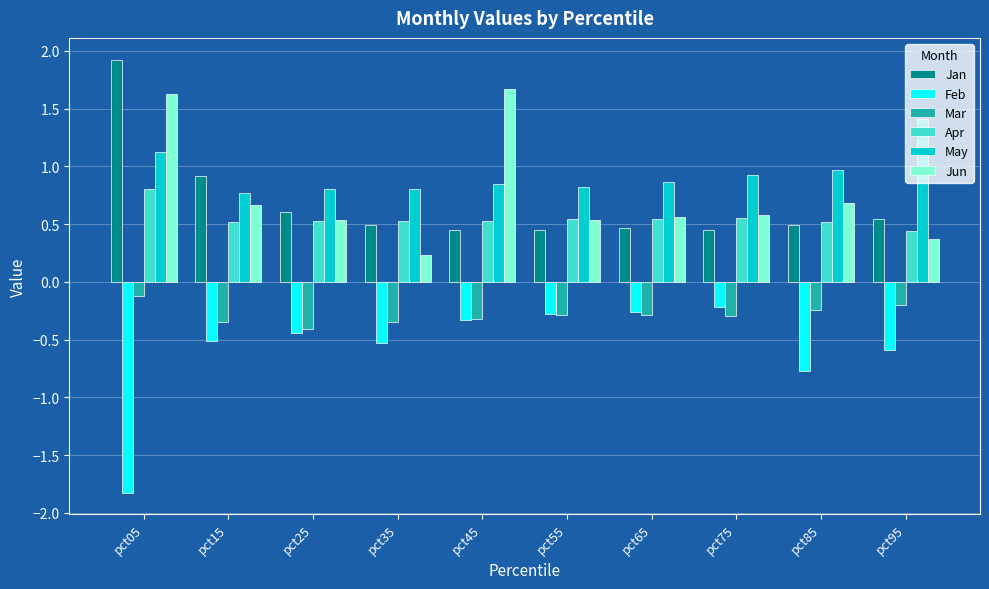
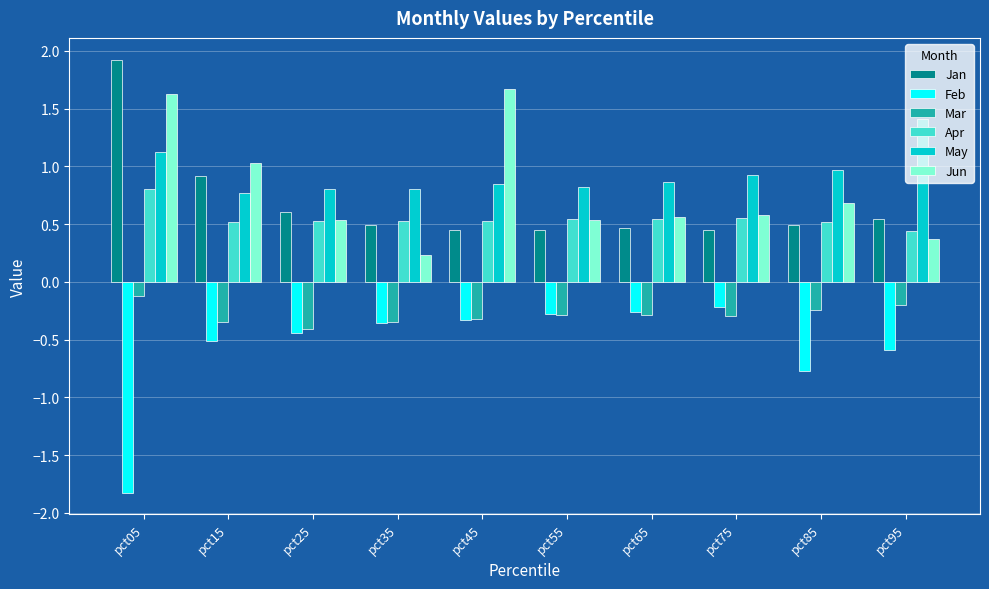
  {
    "Feb": {
      "pct05": -1.82,
      "pct15": -0.51,
      "pct25": -0.44,
-     "pct35": -0.53,
+     "pct35": -0.36,
      "pct45": -0.33,
      "pct55": -0.28,
      "pct65": -0.26,
      "pct75": -0.22,
      "pct85": -0.78,
      "pct95": -0.59
    },
    "Apr": {
      "pct05": 0.80,
      "pct15": 0.52,
      "pct25": 0.52,
      "pct35": 0.53,
      "pct45": 0.53,
      "pct55": 0.55,
      "pct65": 0.55,
      "pct75": 0.56,
      "pct85": 0.52,
      "pct95": 0.44
    },
    "Jun": {
      "pct05": 1.63,
-     "pct15": 0.67,
+     "pct15": 1.03,
      "pct25": 0.54,
      "pct35": 0.23,
      "pct45": 1.67,
      "pct55": 0.54,
      "pct65": 0.56,
      "pct75": 0.58,
      "pct85": 0.68,
      "pct95": 0.37
    }
  }
